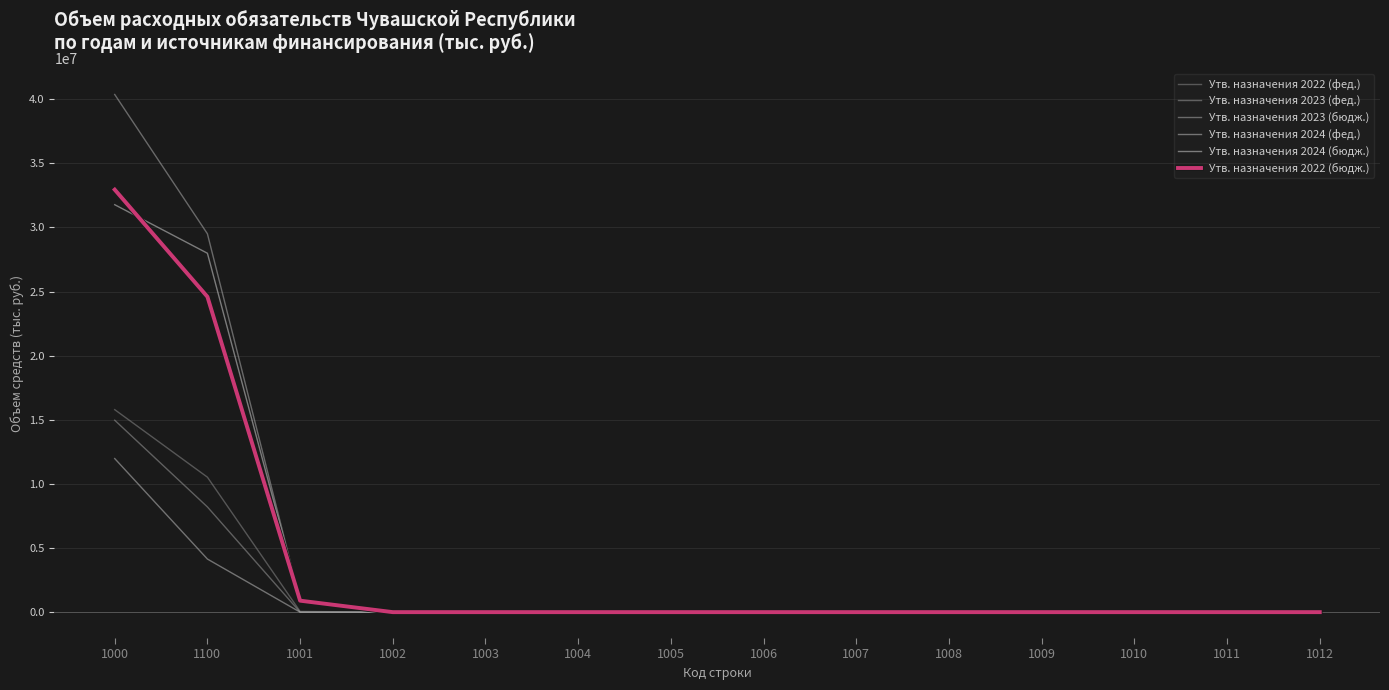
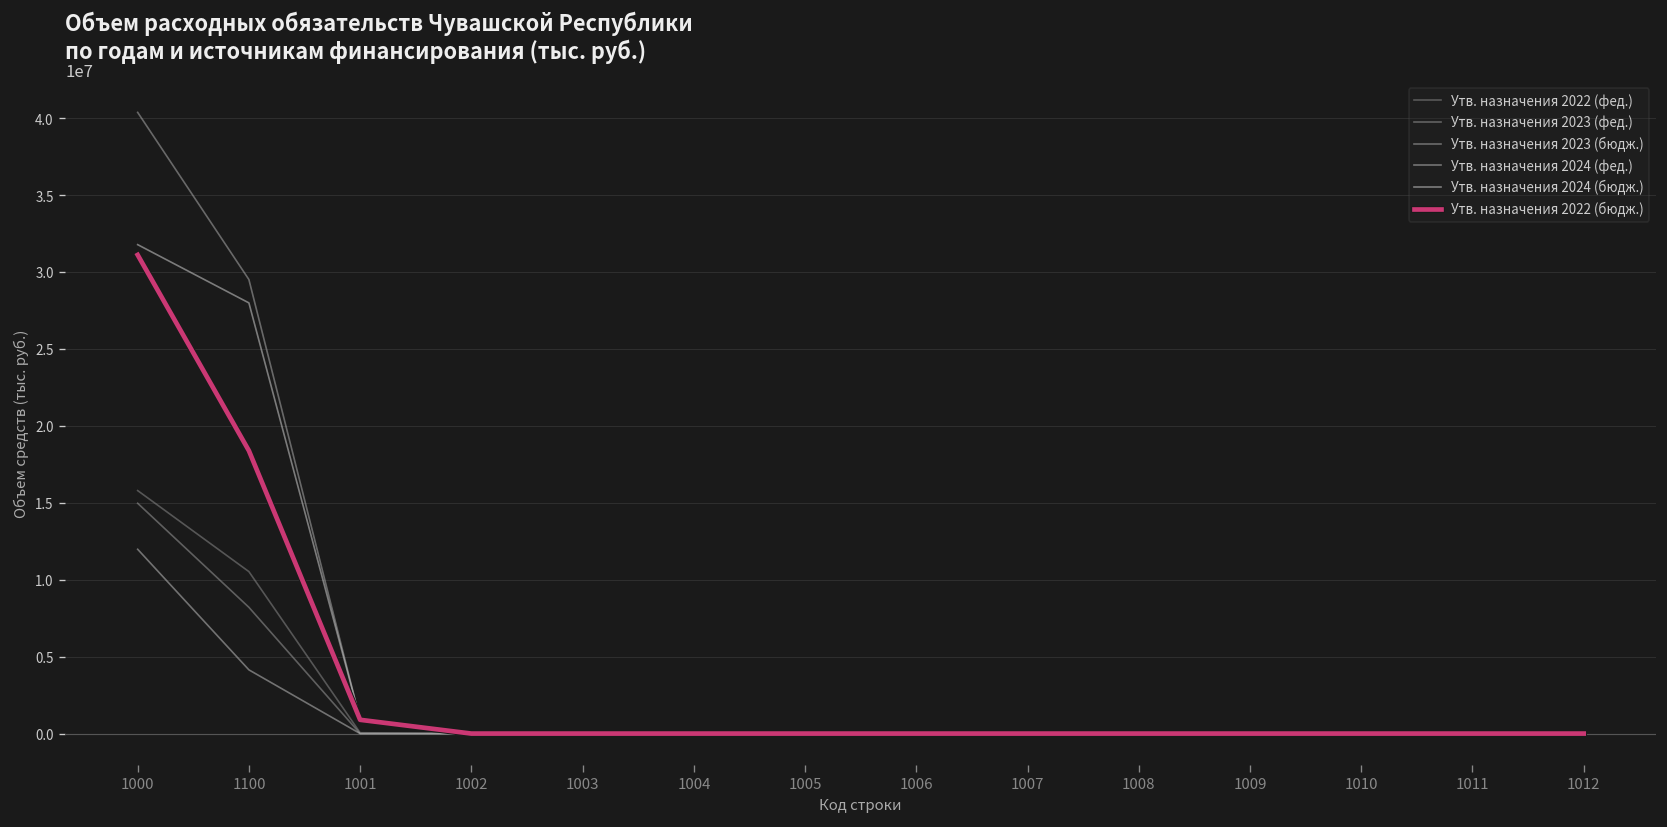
  {
    "Утв. назначения 2022 (бюдж.)": {
-     "1000": 33000000,
-     "1100": 24600000
+     "1000": 31100000,
+     "1100": 18400000
    }
  }
